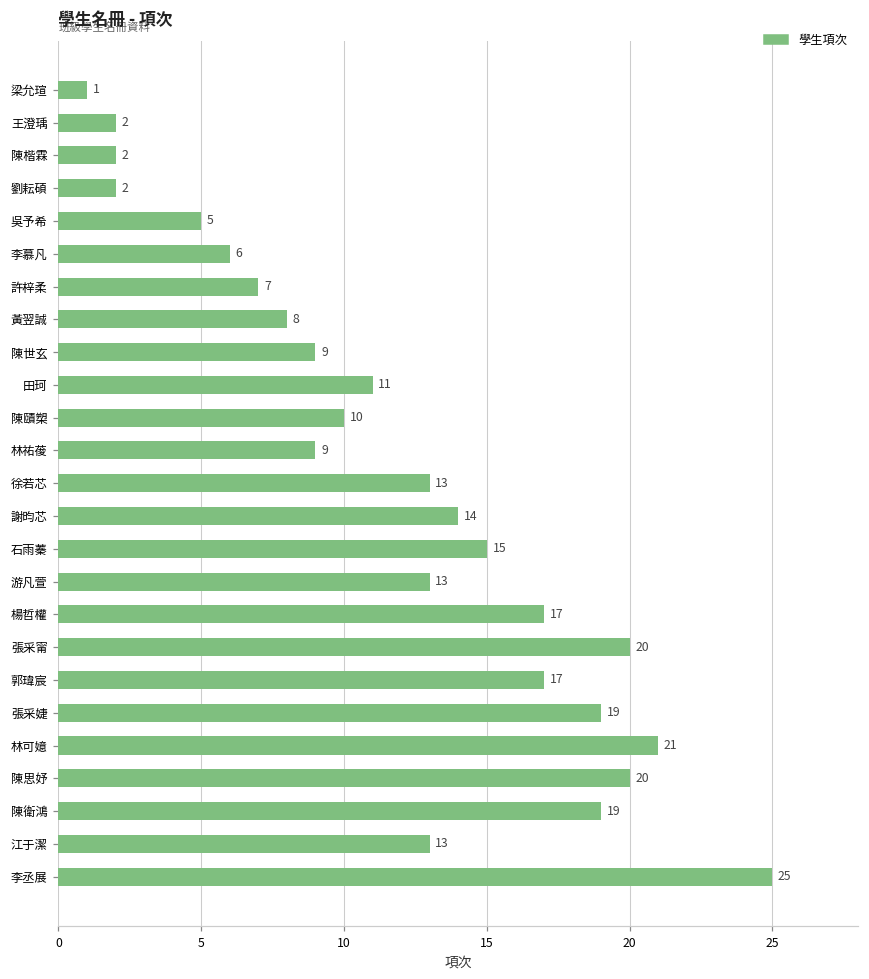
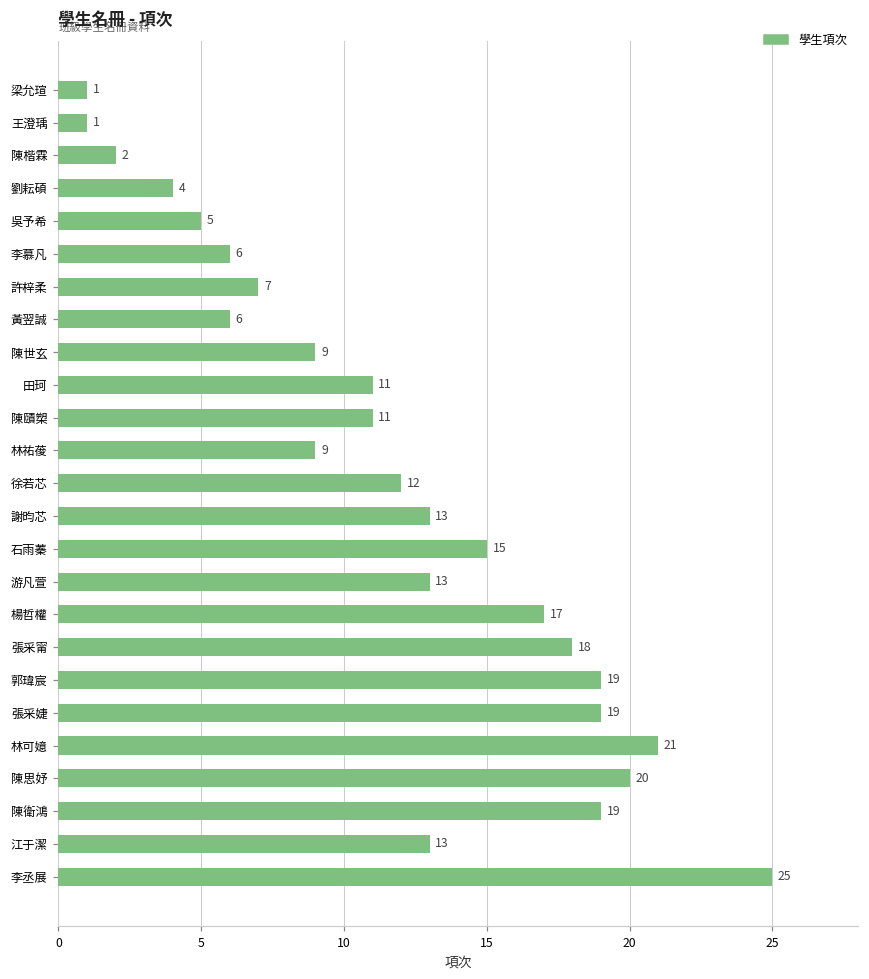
  {
    "梁允瑄": 1,
-   "王澄瑀": 2,
+   "王澄瑀": 1,
    "陳楷霖": 2,
-   "劉耘碩": 2,
+   "劉耘碩": 4,
    "吳予希": 5,
    "李慕凡": 6,
    "許梓柔": 7,
-   "黃翌誠": 8,
+   "黃翌誠": 6,
    "陳世玄": 9,
    "田珂": 11,
-   "陳賾槊": 10,
+   "陳賾槊": 11,
    "林祐葰": 9,
-   "徐若芯": 13,
-   "謝昀芯": 14,
+   "徐若芯": 12,
+   "謝昀芯": 13,
    "石雨蓁": 15,
    "游凡萱": 13,
    "楊哲權": 17,
-   "張采甯": 20,
-   "郭瑋宸": 17,
+   "張采甯": 18,
+   "郭瑋宸": 19,
    "張采婕": 19,
    "林可嬑": 21,
    "陳思妤": 20,
    "陳衛鴻": 19,
    "江于潔": 13,
    "李丞展": 25
  }
